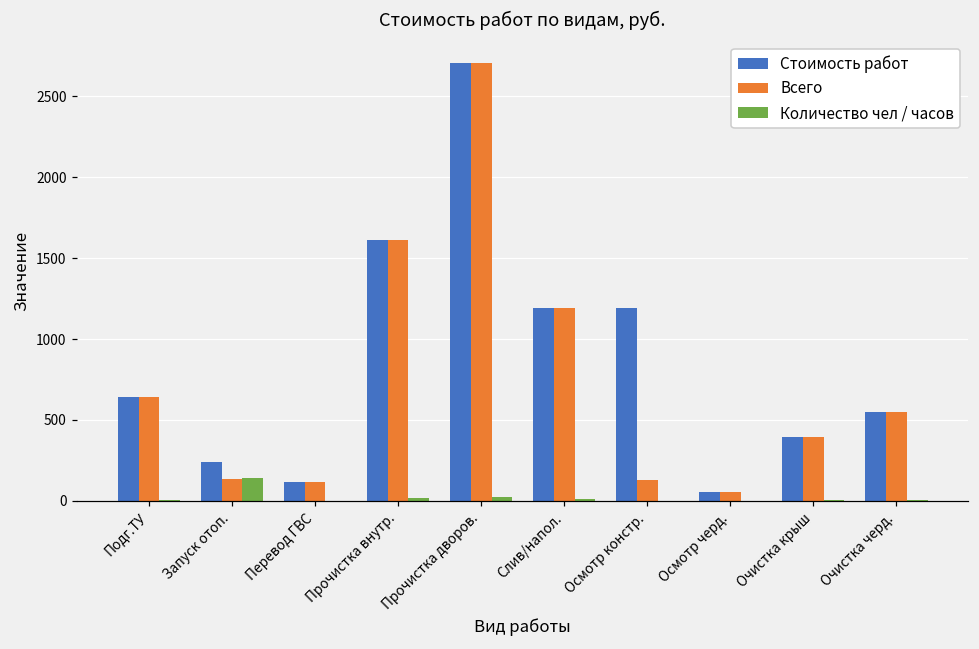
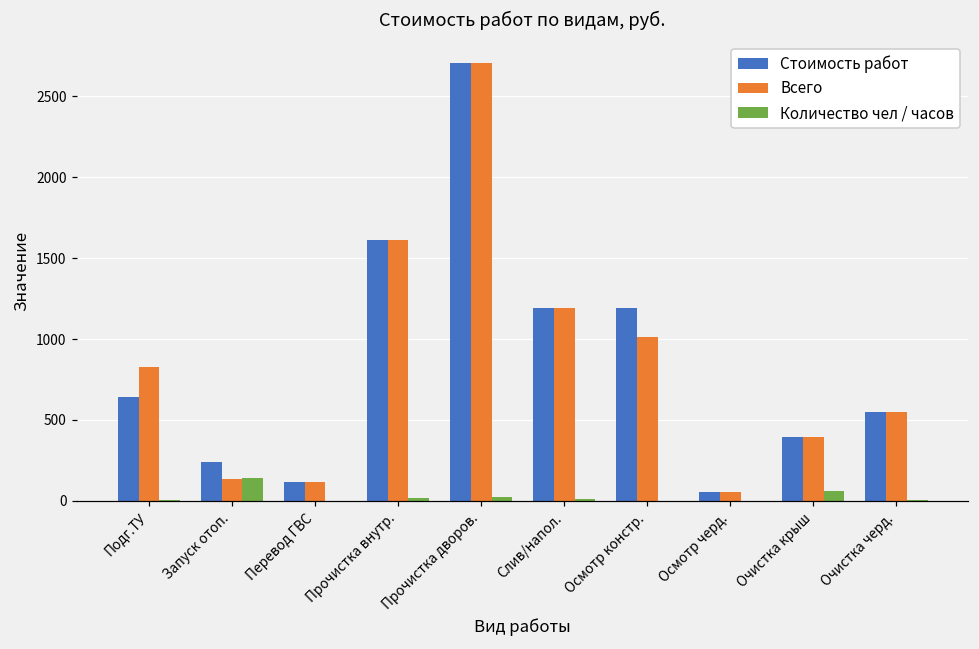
  {
    "Стоимость работ": {
      "Подг.ТУ": 640,
      "Запуск отоп.": 240,
      "Перевод ГВС": 110,
      "Прочистка внутр.": 1610,
      "Прочистка дворов.": 2700,
      "Слив/напол.": 1190,
      "Осмотр констр.": 1190,
      "Осмотр черд.": 50,
      "Очистка крыш": 390,
      "Очистка черд.": 550
    },
    "Всего": {
-     "Подг.ТУ": 640,
+     "Подг.ТУ": 830,
      "Запуск отоп.": 140,
      "Перевод ГВС": 110,
      "Прочистка внутр.": 1610,
      "Прочистка дворов.": 2700,
      "Слив/напол.": 1190,
-     "Осмотр констр.": 130,
+     "Осмотр констр.": 1010,
      "Осмотр черд.": 50,
      "Очистка крыш": 390,
      "Очистка черд.": 550
    },
    "Количество чел / часов": {
      "Запуск отоп.": 140,
      "Прочистка дворов.": 20,
-     "Очистка крыш": 0
+     "Очистка крыш": 60
    }
  }
